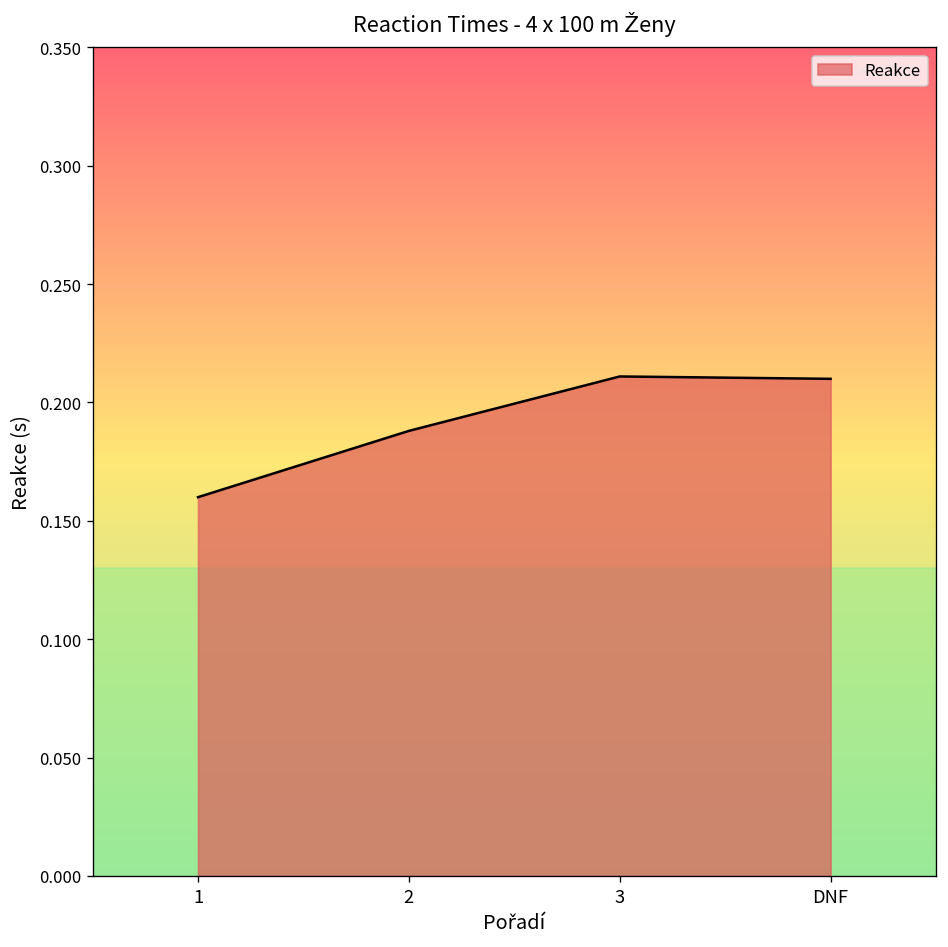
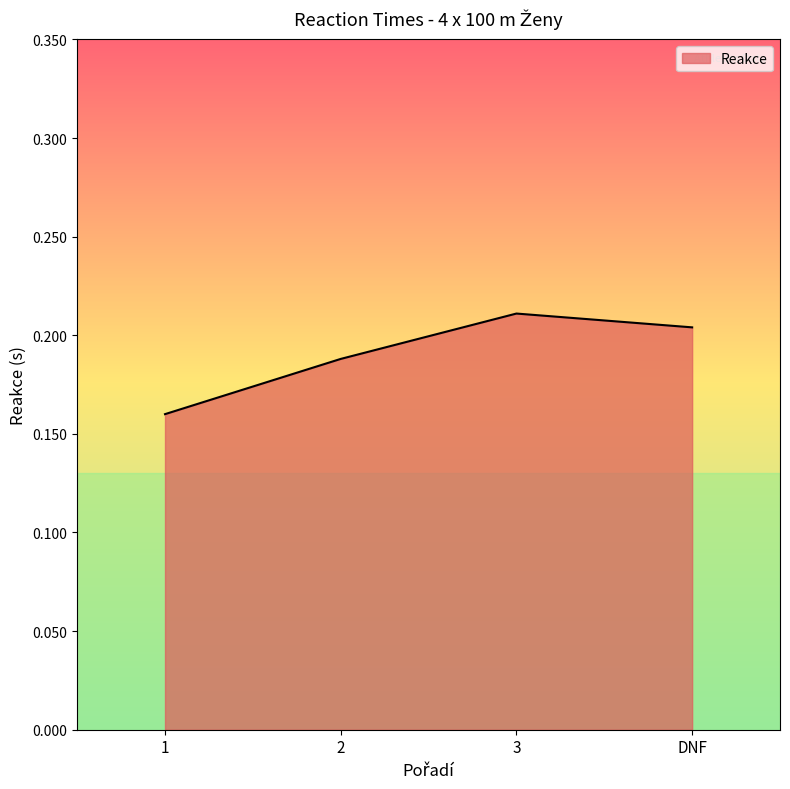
  {
    "1": 0.160,
    "2": 0.188,
    "3": 0.211,
-   "DNF": 0.210
+   "DNF": 0.204
  }
